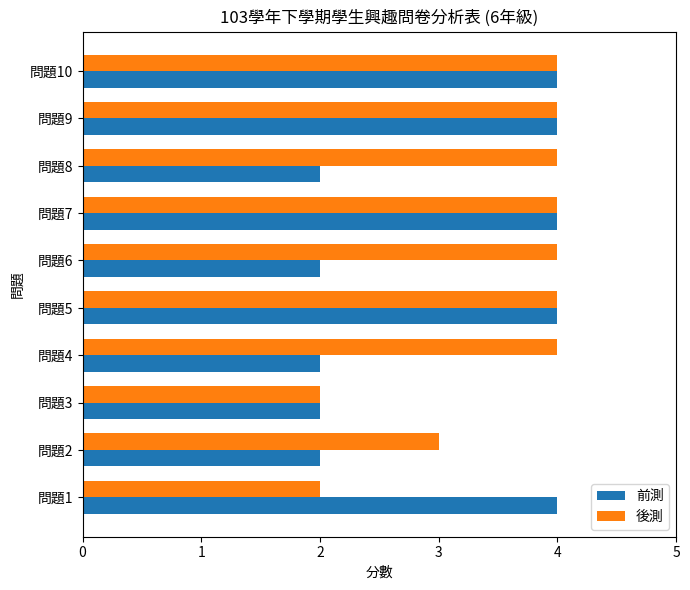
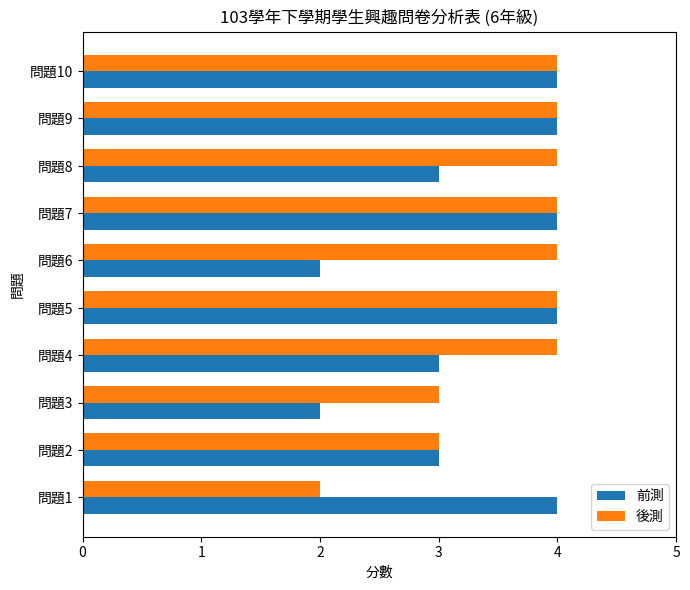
  {
    "前測": {
      "問題10": 4,
      "問題9": 4,
-     "問題8": 2,
+     "問題8": 3,
      "問題7": 4,
      "問題6": 2,
      "問題5": 4,
-     "問題4": 2,
+     "問題4": 3,
      "問題3": 2,
-     "問題2": 2,
+     "問題2": 3,
      "問題1": 4
    },
    "後測": {
      "問題10": 4,
      "問題9": 4,
      "問題8": 4,
      "問題7": 4,
      "問題6": 4,
      "問題5": 4,
      "問題4": 4,
-     "問題3": 2,
+     "問題3": 3,
      "問題2": 3,
      "問題1": 2
    }
  }
